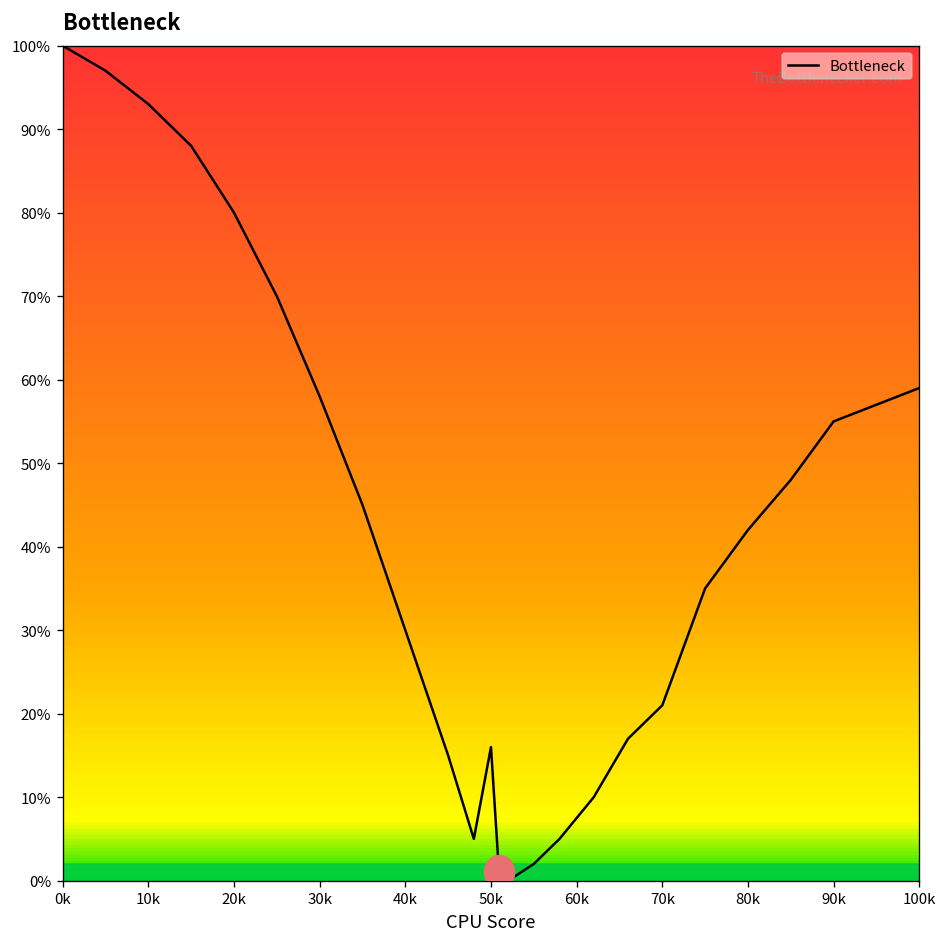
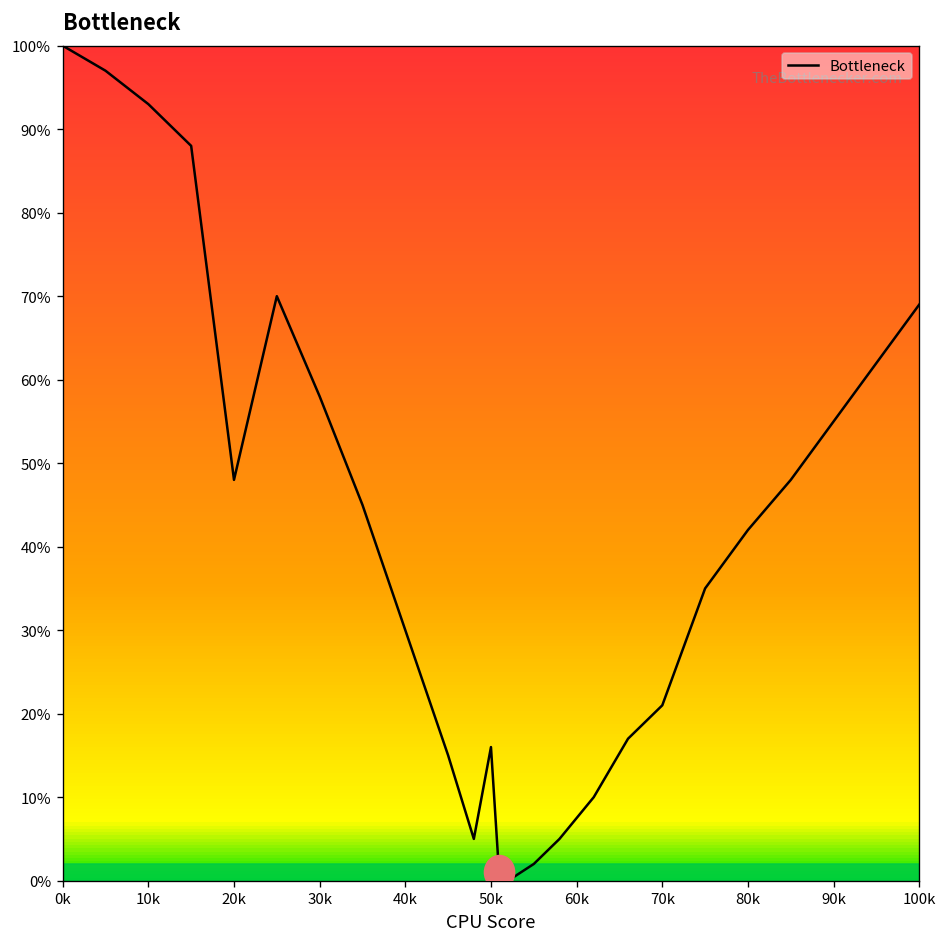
  {
    "0k": "100%",
    "10k": "93%",
-   "20k": "80%",
+   "20k": "48%",
    "30k": "58%",
    "40k": "30%",
    "50k": "16%",
    "70k": "21%",
    "80k": "42%",
    "90k": "55%",
-   "100k": "59%"
+   "100k": "69%"
  }
